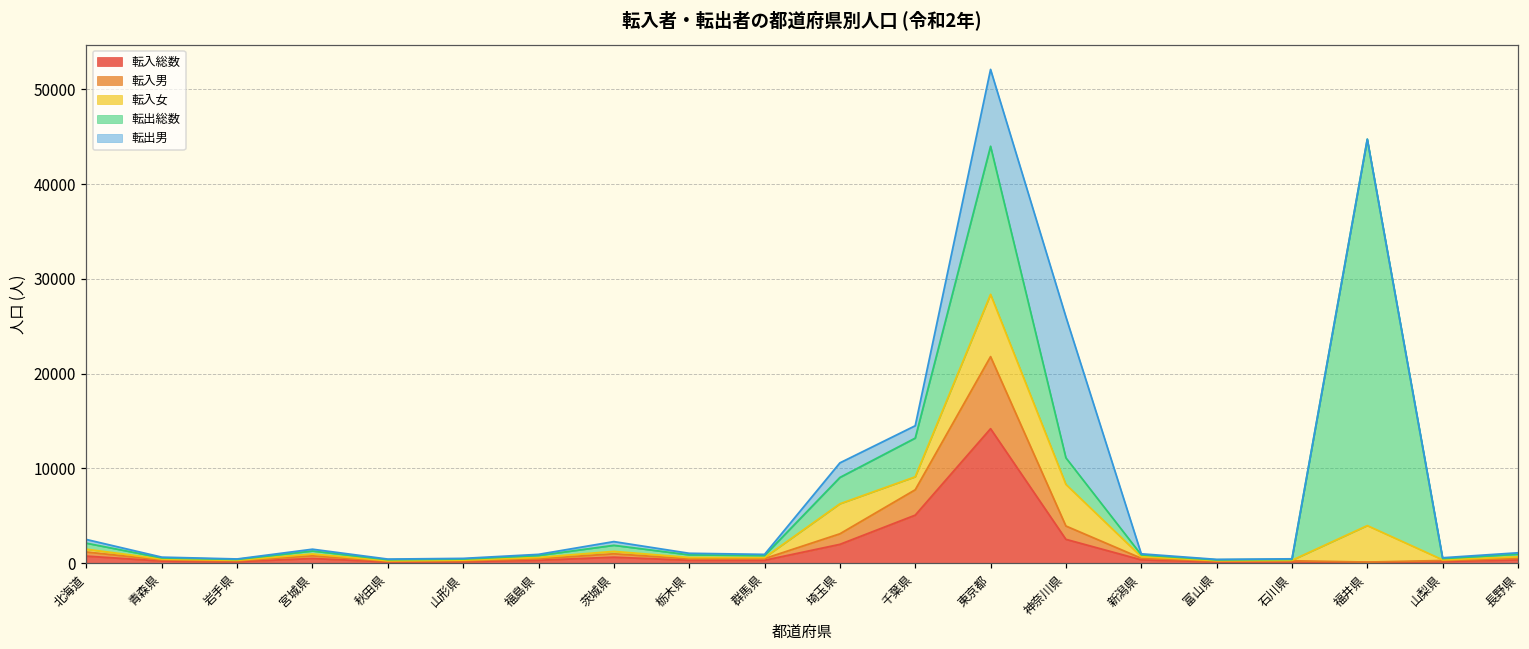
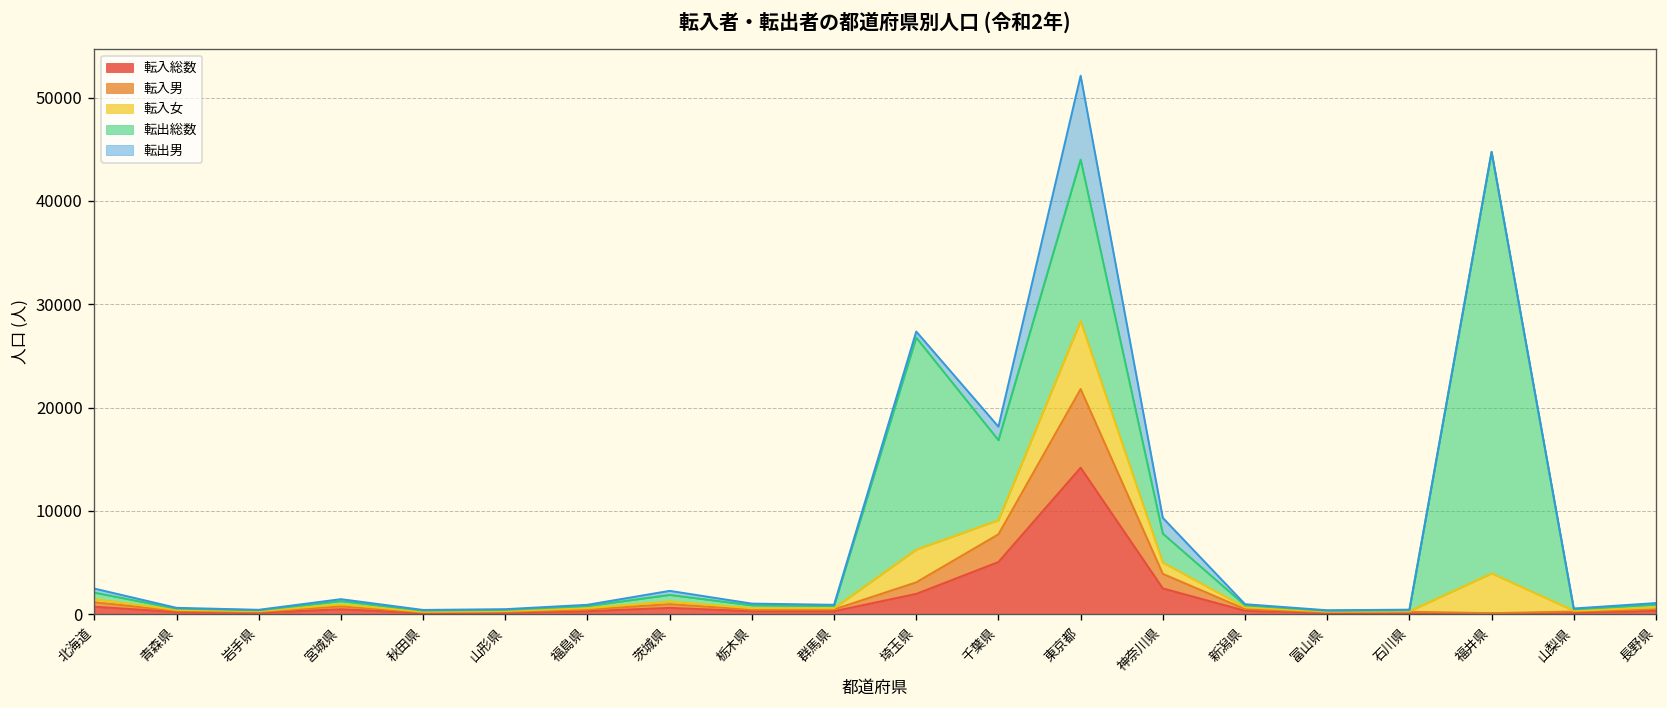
  {
    "転入女": {
      "埼玉県": 3000,
      "千葉県": 1000,
      "東京都": 7000,
-     "神奈川県": 4000,
+     "神奈川県": 1000,
      "福井県": 4000
    },
    "転出総数": {
      "北海道": 1000,
      "茨城県": 1000,
-     "埼玉県": 3000,
-     "千葉県": 4000,
+     "埼玉県": 21000,
+     "千葉県": 8000,
      "東京都": 16000,
      "神奈川県": 3000
    },
    "転出男": {
      "北海道": 0,
      "茨城県": 0,
-     "埼玉県": 2000,
+     "埼玉県": 1000,
      "千葉県": 1000,
      "東京都": 8000,
-     "神奈川県": 15000
+     "神奈川県": 2000
    }
  }
